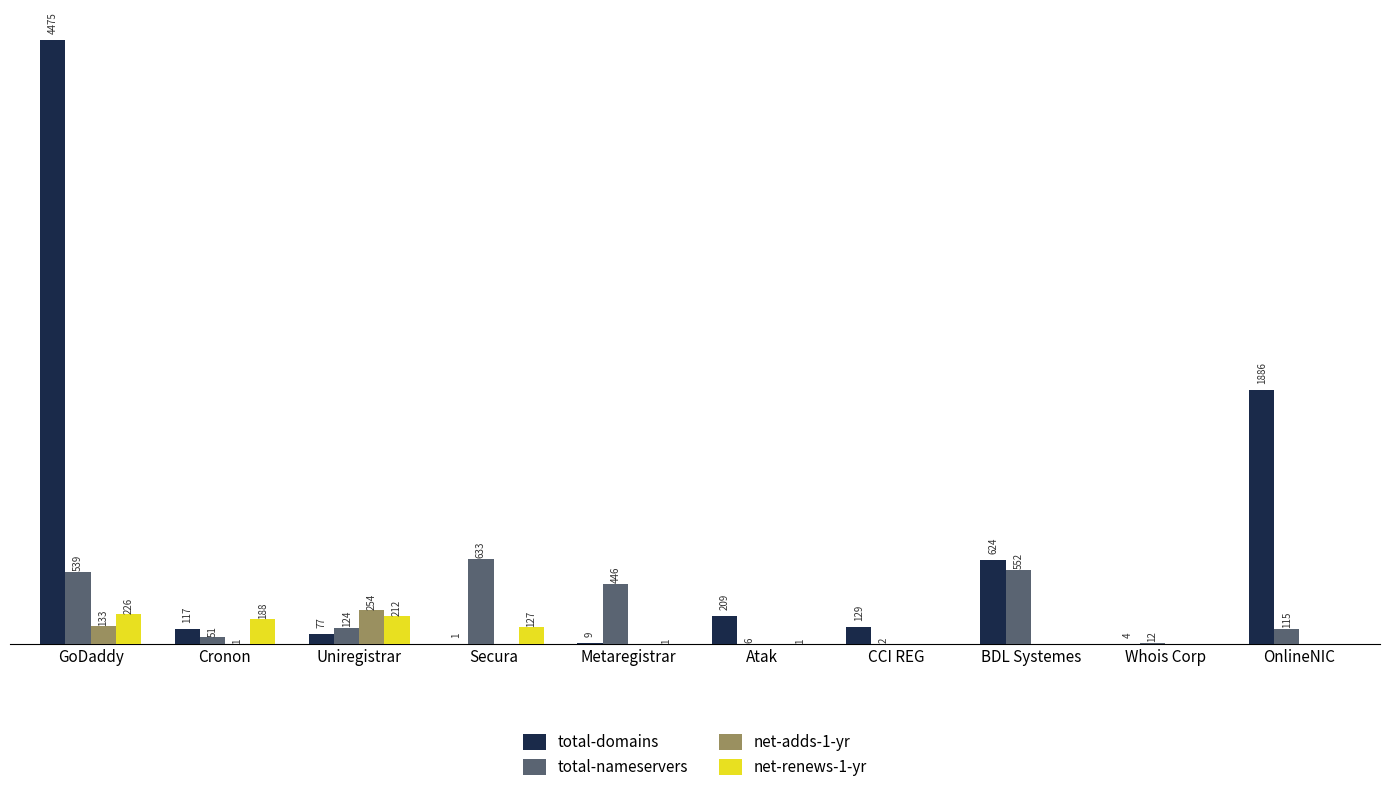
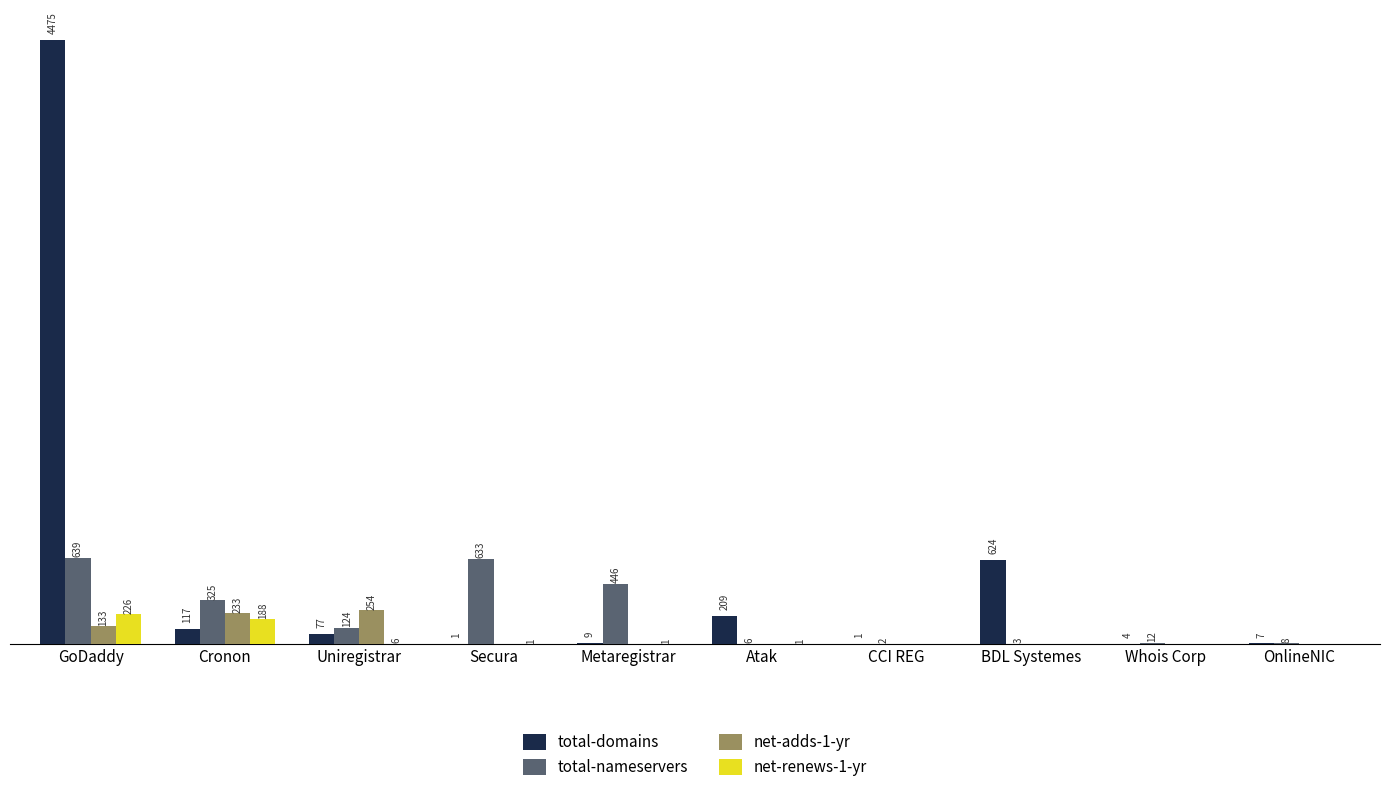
  {
    "total-domains": {
      "GoDaddy": 4475,
      "Cronon": 117,
      "Uniregistrar": 77,
      "Secura": 1,
      "Metaregistrar": 9,
      "Atak": 209,
-     "CCI REG": 129,
+     "CCI REG": 1,
      "BDL Systemes": 624,
      "Whois Corp": 4,
-     "OnlineNIC": 1886
+     "OnlineNIC": 7
    },
    "total-nameservers": {
-     "GoDaddy": 539,
-     "Cronon": 51,
+     "GoDaddy": 639,
+     "Cronon": 325,
      "Uniregistrar": 124,
      "Secura": 633,
      "Metaregistrar": 446,
      "Atak": 6,
      "CCI REG": 2,
-     "BDL Systemes": 552,
+     "BDL Systemes": 3,
      "Whois Corp": 12,
-     "OnlineNIC": 115
+     "OnlineNIC": 8
    },
    "net-adds-1-yr": {
      "GoDaddy": 133,
-     "Cronon": 1,
+     "Cronon": 233,
      "Uniregistrar": 254
    },
    "net-renews-1-yr": {
      "GoDaddy": 226,
      "Cronon": 188,
-     "Uniregistrar": 212,
-     "Secura": 127,
+     "Uniregistrar": 6,
+     "Secura": 1,
      "Metaregistrar": 1,
      "Atak": 1
    }
  }
